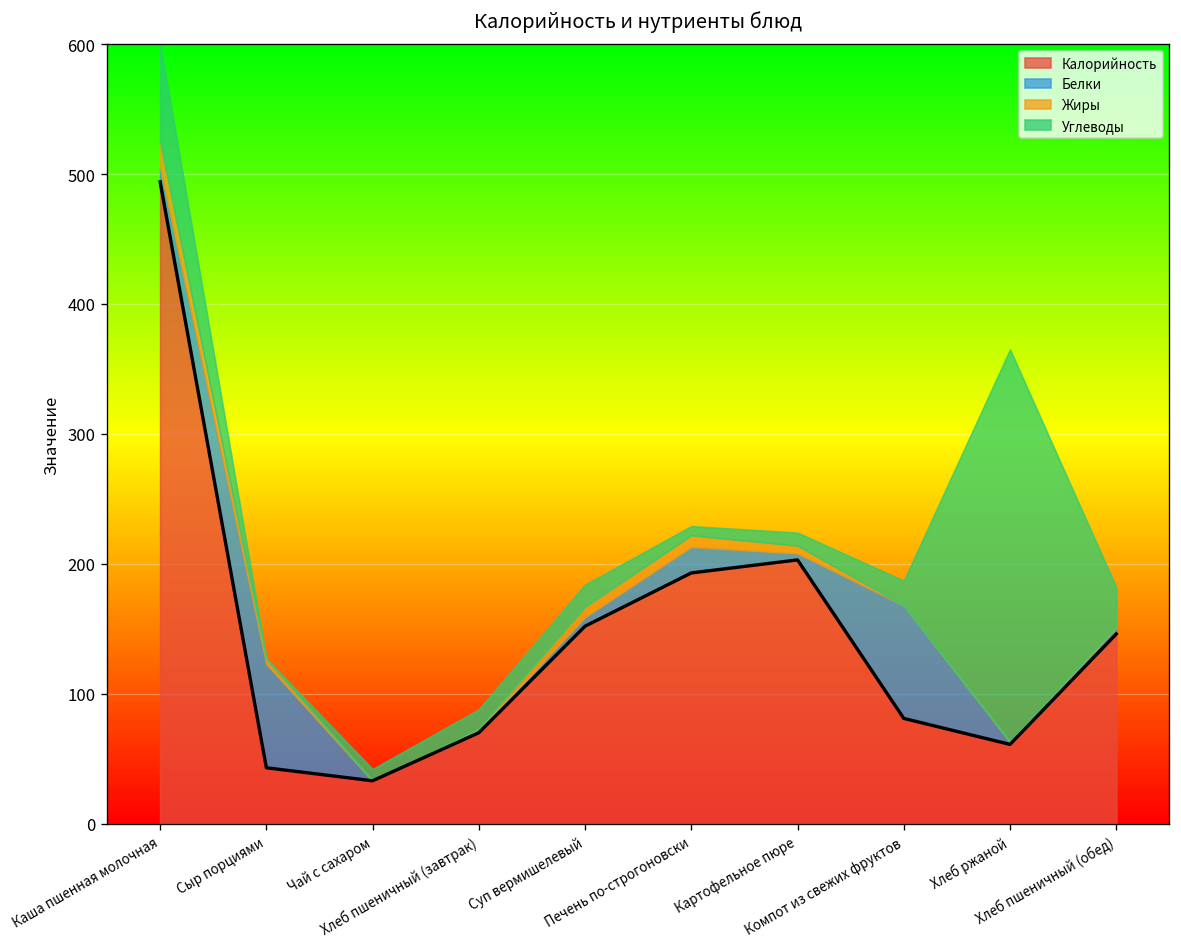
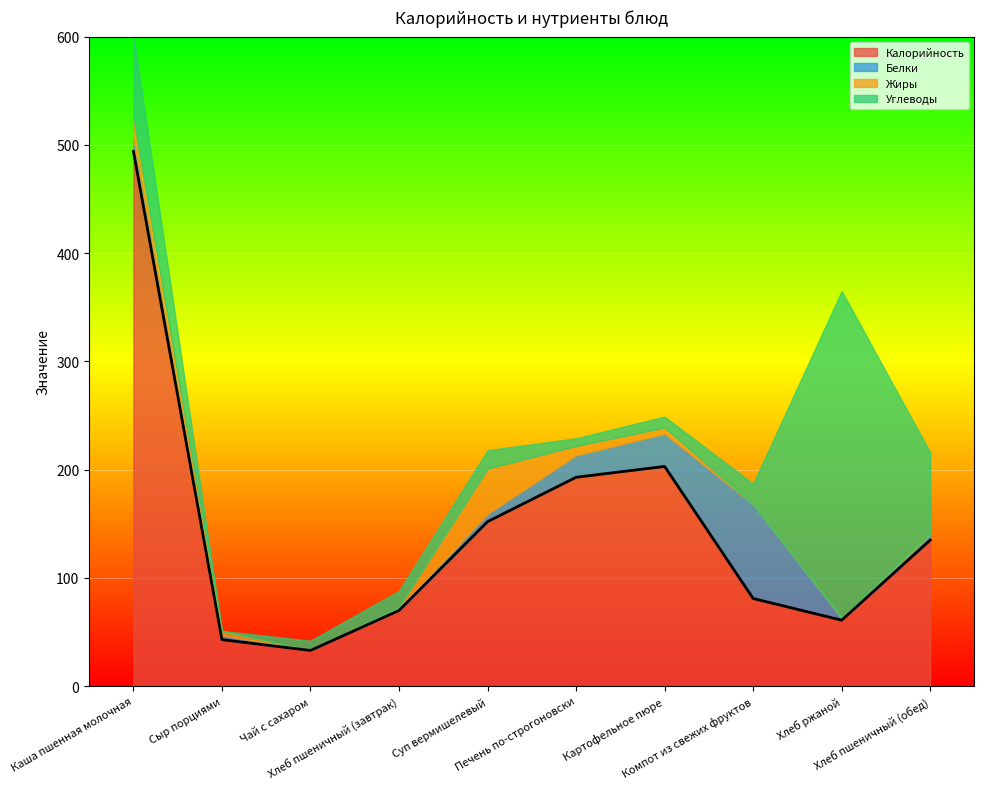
  {
    "Калорийность": {
      "Каша пшенная молочная": 494,
      "Сыр порциями": 43,
      "Суп вермишелевый": 152,
      "Печень по-строгоновски": 193,
      "Картофельное пюре": 203,
      "Компот из свежих фруктов": 81,
-     "Хлеб пшеничный (обед)": 146
+     "Хлеб пшеничный (обед)": 135
    },
    "Белки": {
      "Каша пшенная молочная": 11,
-     "Сыр порциями": 80,
+     "Сыр порциями": 4,
      "Суп вермишелевый": 7,
      "Печень по-строгоновски": 20,
-     "Картофельное пюре": 5
+     "Картофельное пюре": 30
    },
    "Жиры": {
      "Каша пшенная молочная": 20,
-     "Суп вермишелевый": 8,
+     "Суп вермишелевый": 42,
      "Печень по-строгоновски": 9,
      "Картофельное пюре": 6
    },
    "Углеводы": {
      "Каша пшенная молочная": 76,
      "Чай с сахаром": 9,
      "Хлеб пшеничный (завтрак)": 15,
      "Суп вермишелевый": 17,
      "Печень по-строгоновски": 7,
      "Картофельное пюре": 10,
      "Компот из свежих фруктов": 19,
      "Хлеб ржаной": 302,
-     "Хлеб пшеничный (обед)": 30
+     "Хлеб пшеничный (обед)": 75
    }
  }
